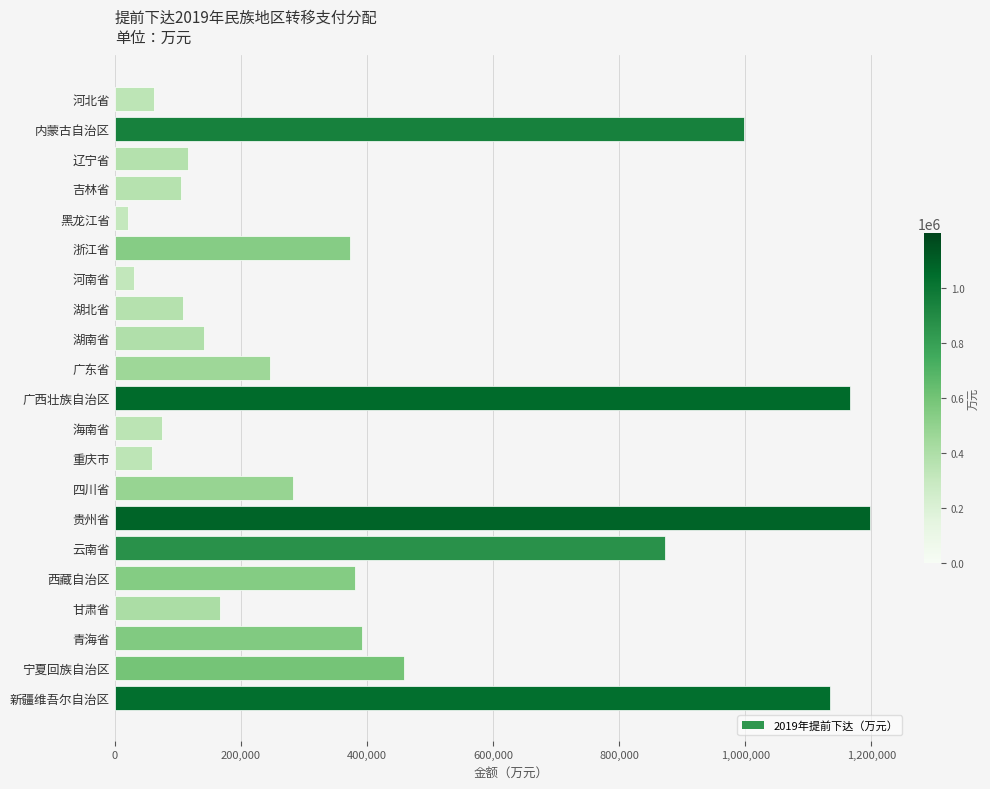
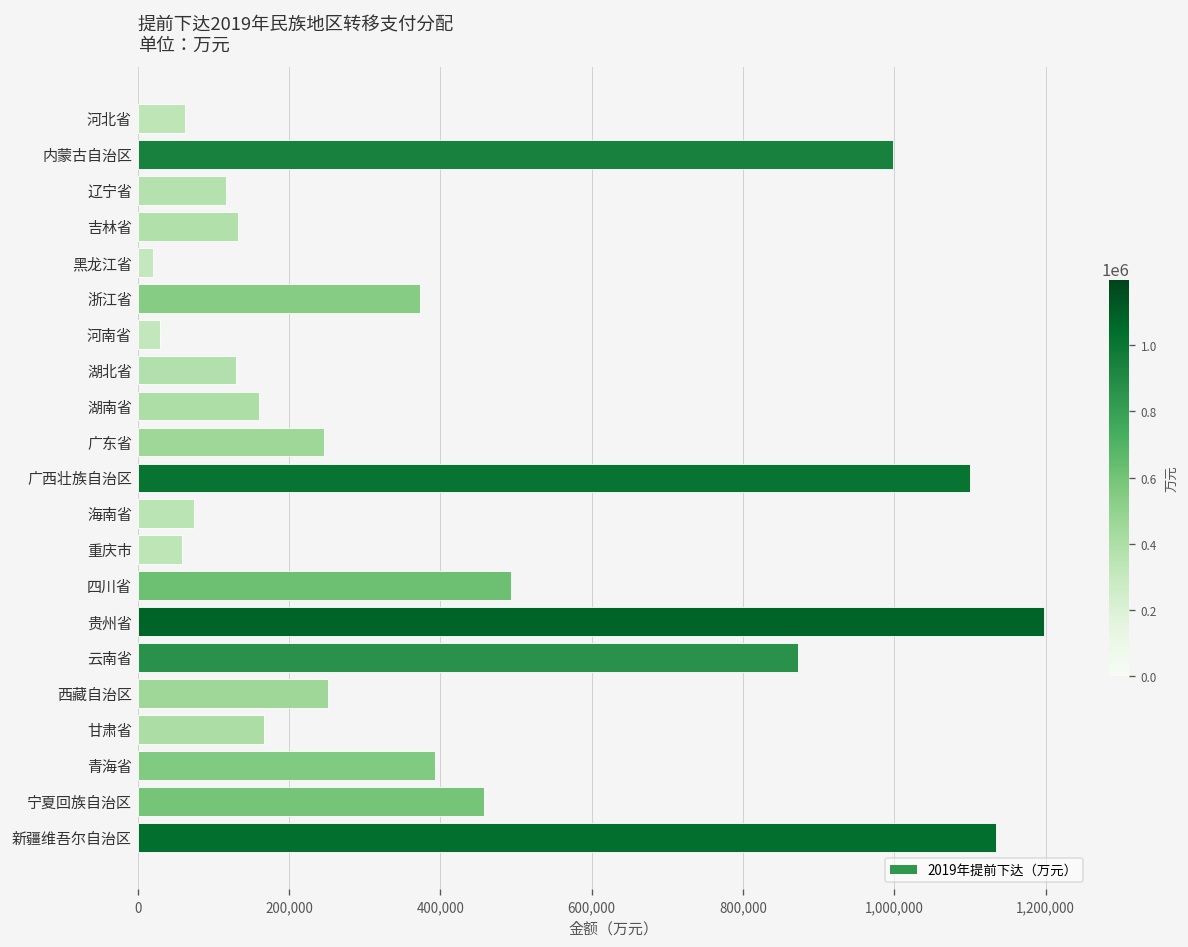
  {
    "河北省": "60,000",
    "内蒙古自治区": "1,000,000",
    "辽宁省": "120,000",
-   "吉林省": "100,000",
+   "吉林省": "130,000",
    "黑龙江省": "20,000",
    "浙江省": "370,000",
    "河南省": "30,000",
-   "湖北省": "110,000",
-   "湖南省": "140,000",
+   "湖北省": "130,000",
+   "湖南省": "160,000",
    "广东省": "250,000",
-   "广西壮族自治区": "1,170,000",
+   "广西壮族自治区": "1,100,000",
    "海南省": "70,000",
    "重庆市": "60,000",
-   "四川省": "280,000",
+   "四川省": "490,000",
    "贵州省": "1,200,000",
    "云南省": "870,000",
-   "西藏自治区": "380,000",
+   "西藏自治区": "250,000",
    "甘肃省": "170,000",
    "青海省": "390,000",
    "宁夏回族自治区": "460,000",
    "新疆维吾尔自治区": "1,130,000"
  }
